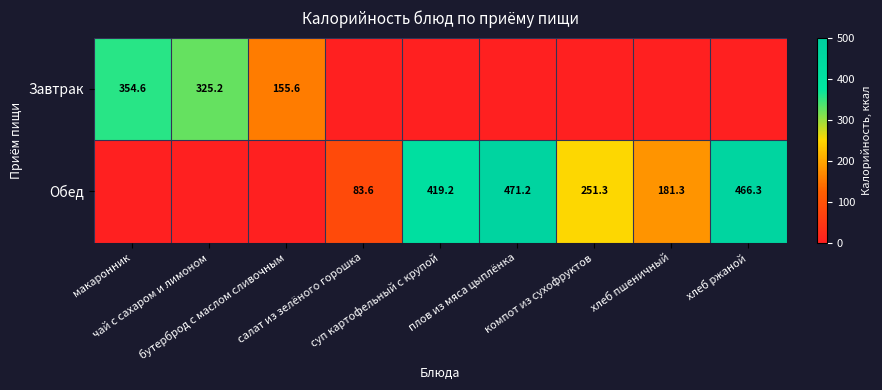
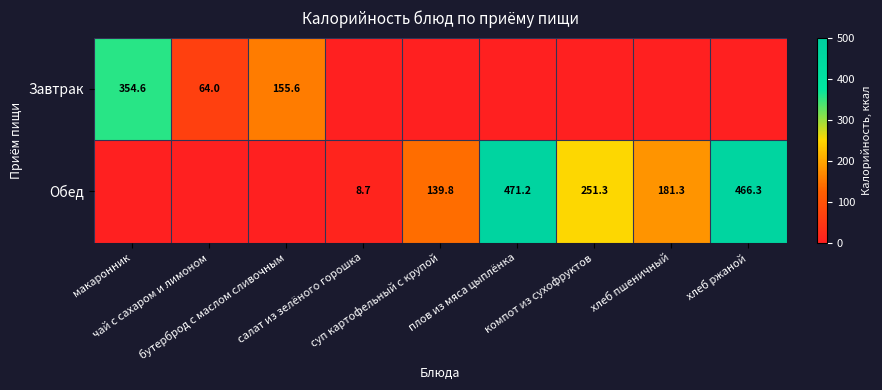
  {
    "Завтрак": {
      "макаронник": 354.6,
-     "чай с сахаром и лимоном": 325.2,
+     "чай с сахаром и лимоном": 64.0,
      "бутерброд с маслом сливочным": 155.6
    },
    "Обед": {
-     "салат из зелёного горошка": 83.6,
-     "суп картофельный с крупой": 419.2,
+     "салат из зелёного горошка": 8.7,
+     "суп картофельный с крупой": 139.8,
      "плов из мяса цыплёнка": 471.2,
      "компот из сухофруктов": 251.3,
      "хлеб пшеничный": 181.3,
      "хлеб ржаной": 466.3
    }
  }
